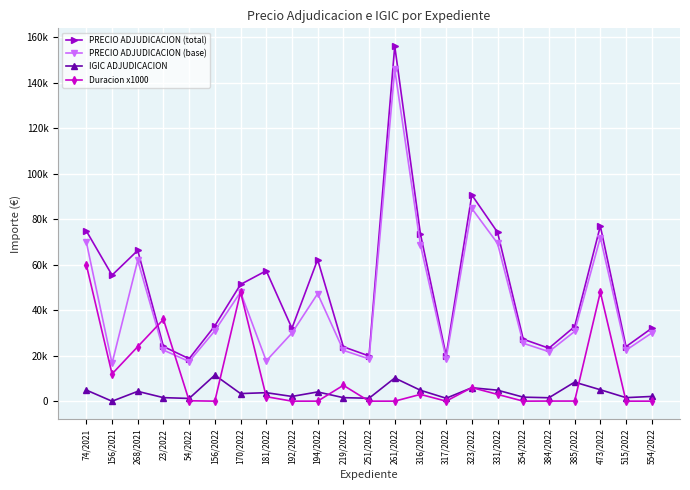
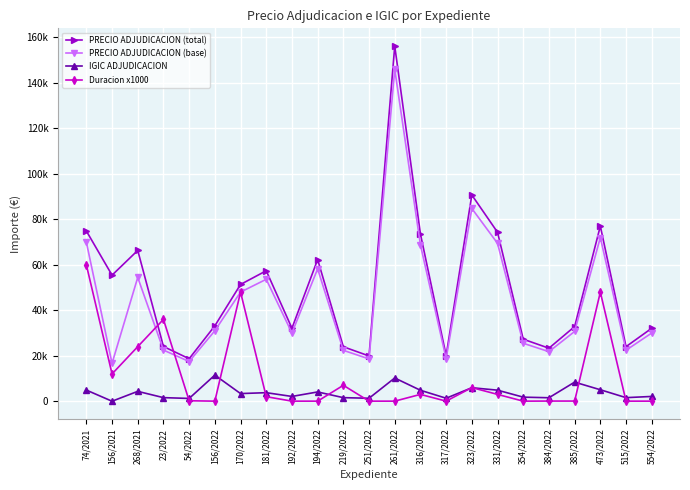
  {
    "PRECIO ADJUDICACION (base)": {
      "74/2021": 70000,
      "156/2021": 17000,
-     "268/2021": 62000,
+     "268/2021": 54000,
      "23/2022": 23000,
      "54/2022": 17000,
      "156/2022": 31000,
-     "181/2022": 18000,
+     "181/2022": 54000,
      "192/2022": 30000,
-     "194/2022": 47000,
+     "194/2022": 58000,
      "219/2022": 22000,
      "251/2022": 19000,
      "261/2022": 146000,
      "316/2022": 69000,
      "317/2022": 19000,
      "323/2022": 85000,
      "331/2022": 69000,
      "354/2022": 26000,
      "384/2022": 22000,
      "385/2022": 31000,
      "473/2022": 72000,
      "515/2022": 22000,
      "554/2022": 30000
    },
    "IGIC ADJUDICACION": {
      "74/2021": 5000,
      "156/2021": 0,
      "268/2021": 4000,
      "23/2022": 2000,
      "156/2022": 11000,
      "170/2022": 3000,
      "181/2022": 4000,
      "192/2022": 2000,
      "194/2022": 4000,
      "219/2022": 2000,
      "251/2022": 1000,
      "261/2022": 10000,
      "316/2022": 5000,
      "317/2022": 1000,
      "331/2022": 5000,
      "354/2022": 2000,
      "384/2022": 2000,
      "385/2022": 8000,
      "473/2022": 5000,
      "515/2022": 2000,
      "554/2022": 2000
    }
  }
